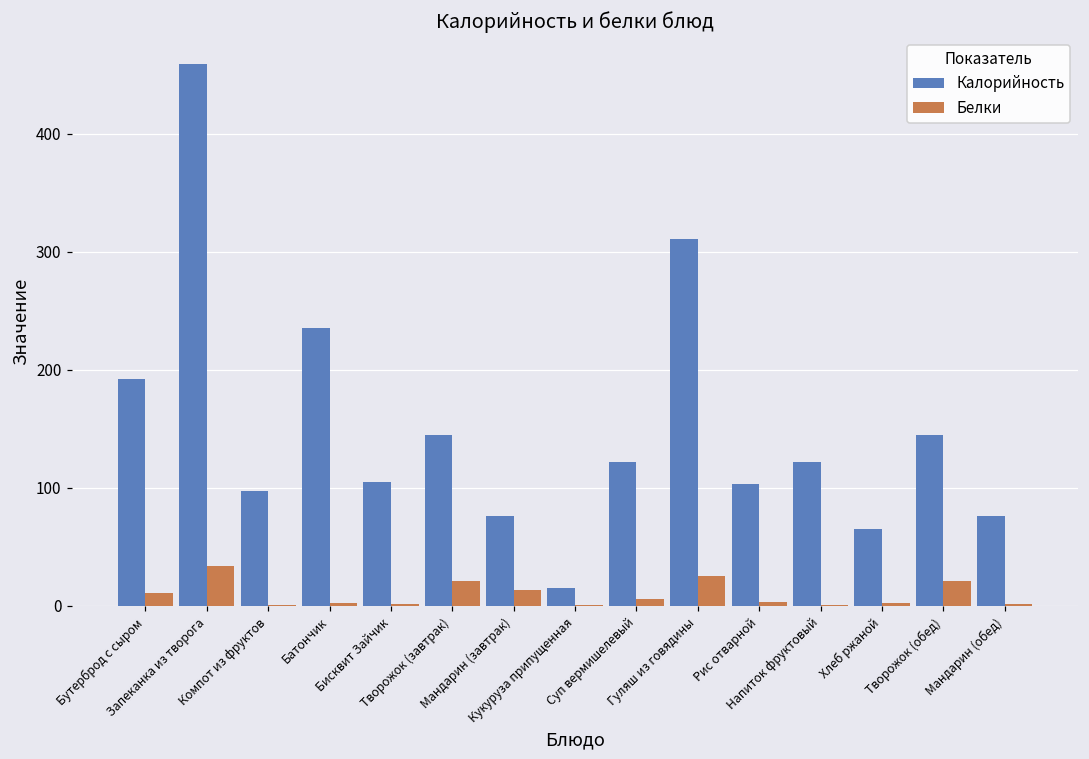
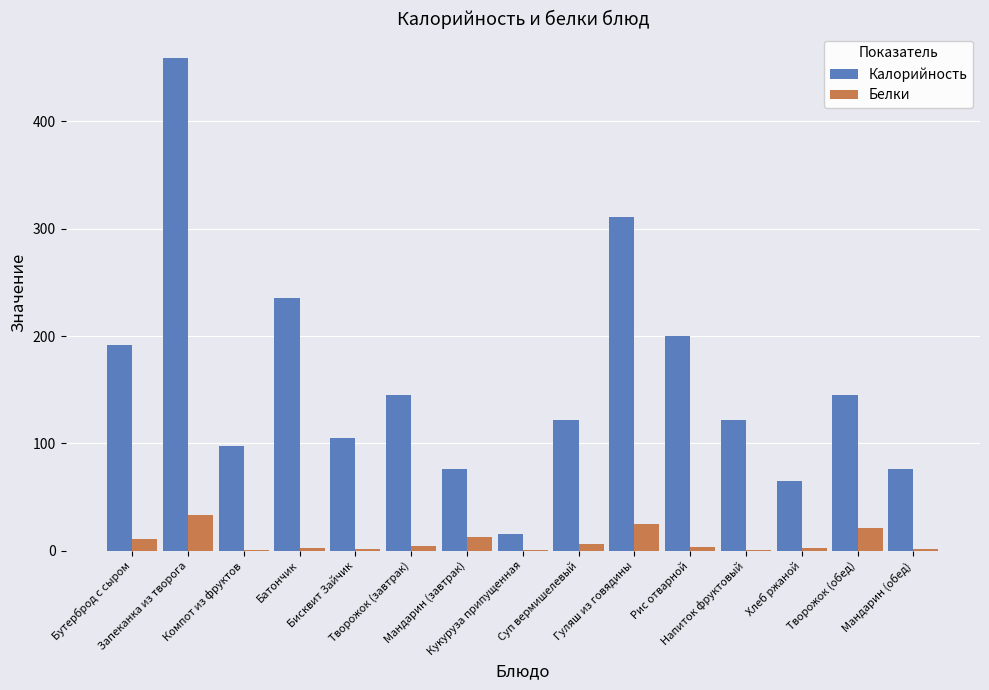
  {
    "Калорийность": {
      "Бутерброд с сыром": 192,
      "Запеканка из творога": 459,
      "Компот из фруктов": 97,
      "Батончик": 235,
      "Бисквит Зайчик": 105,
      "Творожок (завтрак)": 145,
      "Мандарин (завтрак)": 76,
      "Кукуруза припущенная": 15,
      "Суп вермишелевый": 122,
      "Гуляш из говядины": 311,
-     "Рис отварной": 103,
+     "Рис отварной": 200,
      "Напиток фруктовый": 122,
      "Хлеб ржаной": 65,
      "Творожок (обед)": 145,
      "Мандарин (обед)": 76
    },
    "Белки": {
      "Бутерброд с сыром": 11,
      "Запеканка из творога": 33,
      "Батончик": 3,
-     "Творожок (завтрак)": 21,
+     "Творожок (завтрак)": 4,
      "Мандарин (завтрак)": 13,
      "Суп вермишелевый": 6,
      "Гуляш из говядины": 25,
      "Рис отварной": 3,
      "Творожок (обед)": 21
    }
  }
